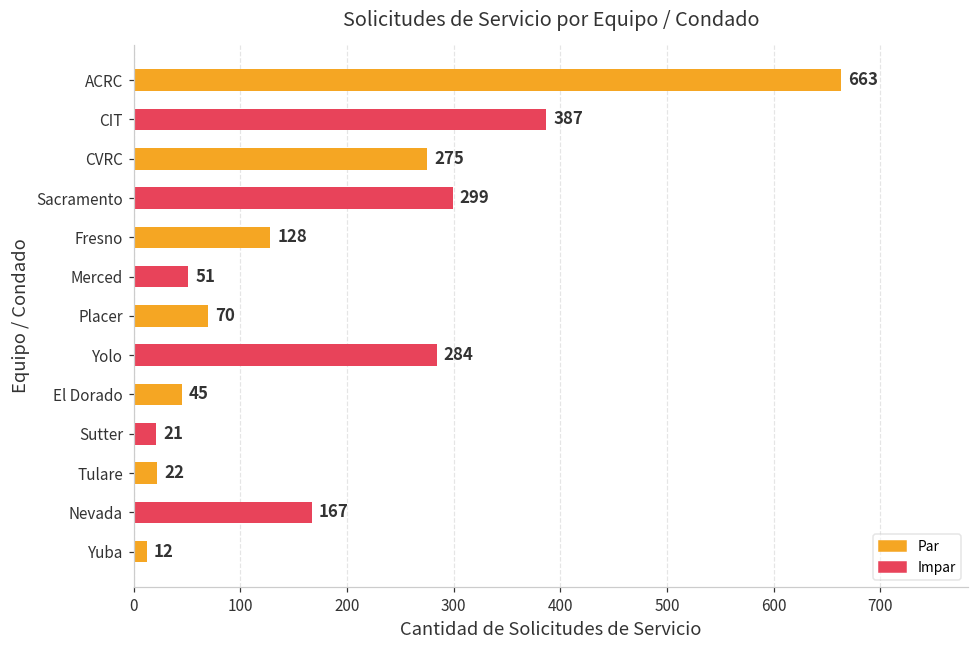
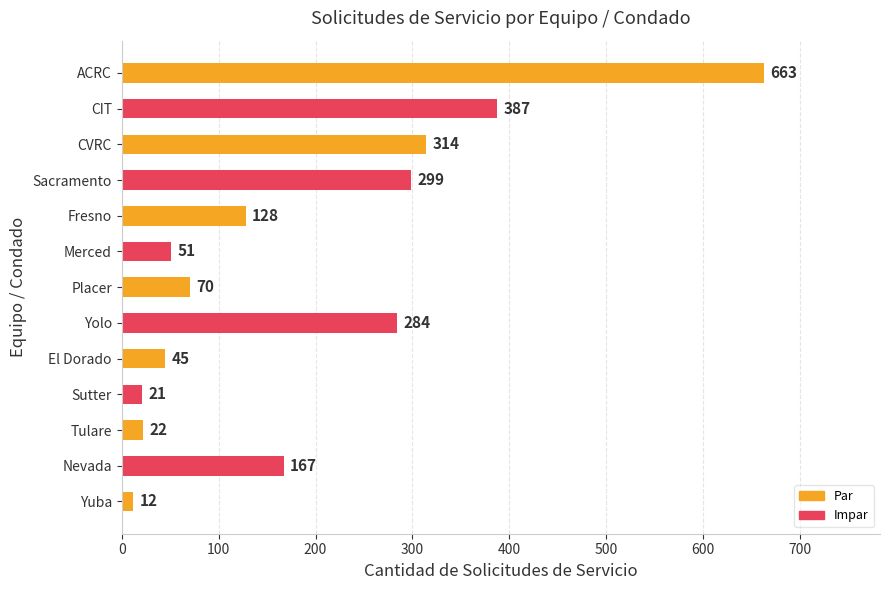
  {
    "ACRC": 663,
    "CIT": 387,
-   "CVRC": 275,
+   "CVRC": 314,
    "Sacramento": 299,
    "Fresno": 128,
    "Merced": 51,
    "Placer": 70,
    "Yolo": 284,
    "El Dorado": 45,
    "Sutter": 21,
    "Tulare": 22,
    "Nevada": 167,
    "Yuba": 12
  }
